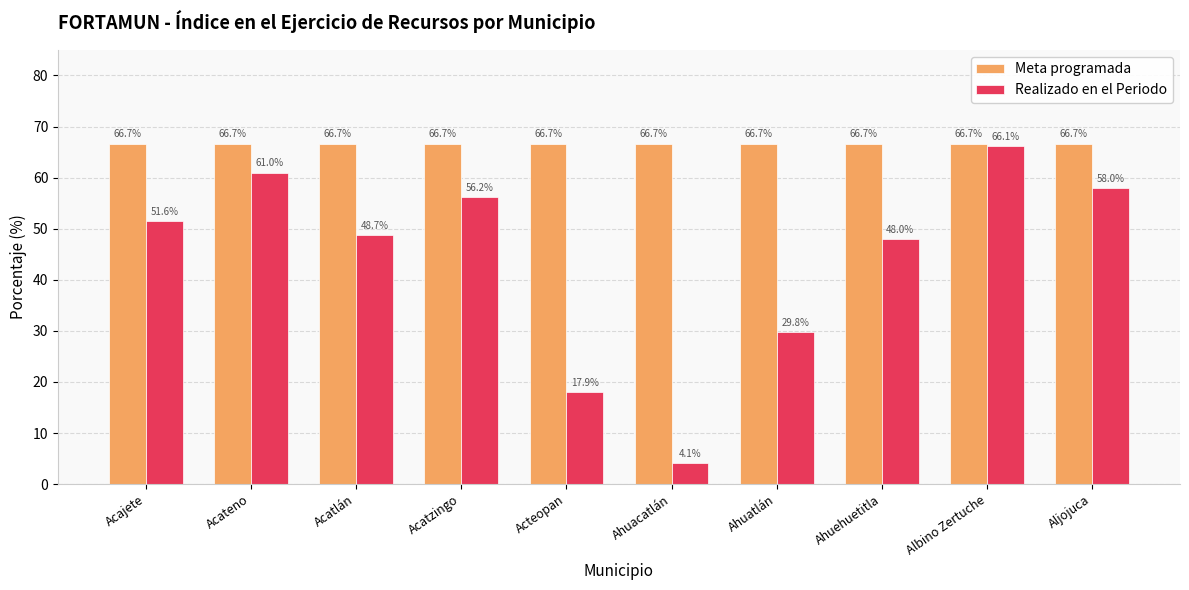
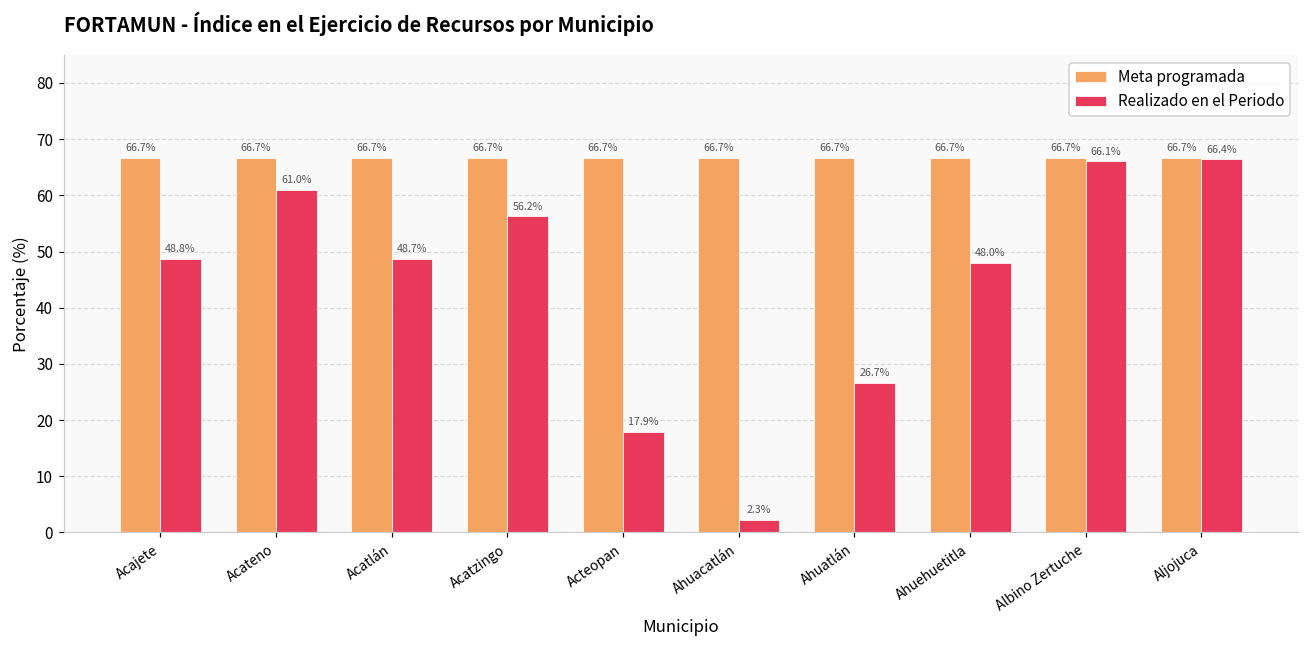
  {
    "Meta programada": {
      "Acajete": "66.7%",
      "Acateno": "66.7%",
      "Acatlán": "66.7%",
      "Acatzingo": "66.7%",
      "Acteopan": "66.7%",
      "Ahuacatlán": "66.7%",
      "Ahuatlán": "66.7%",
      "Ahuehuetitla": "66.7%",
      "Albino Zertuche": "66.7%",
      "Aljojuca": "66.7%"
    },
    "Realizado en el Periodo": {
-     "Acajete": "51.6%",
+     "Acajete": "48.8%",
      "Acateno": "61.0%",
      "Acatlán": "48.7%",
      "Acatzingo": "56.2%",
      "Acteopan": "17.9%",
-     "Ahuacatlán": "4.1%",
-     "Ahuatlán": "29.8%",
+     "Ahuacatlán": "2.3%",
+     "Ahuatlán": "26.7%",
      "Ahuehuetitla": "48.0%",
      "Albino Zertuche": "66.1%",
-     "Aljojuca": "58.0%"
+     "Aljojuca": "66.4%"
    }
  }
